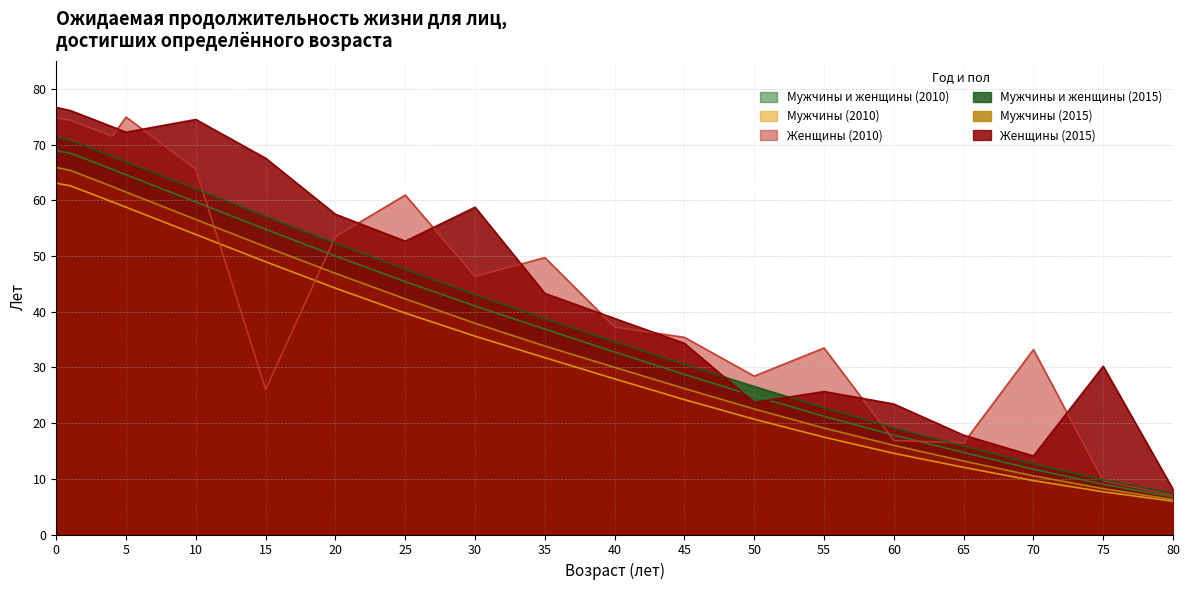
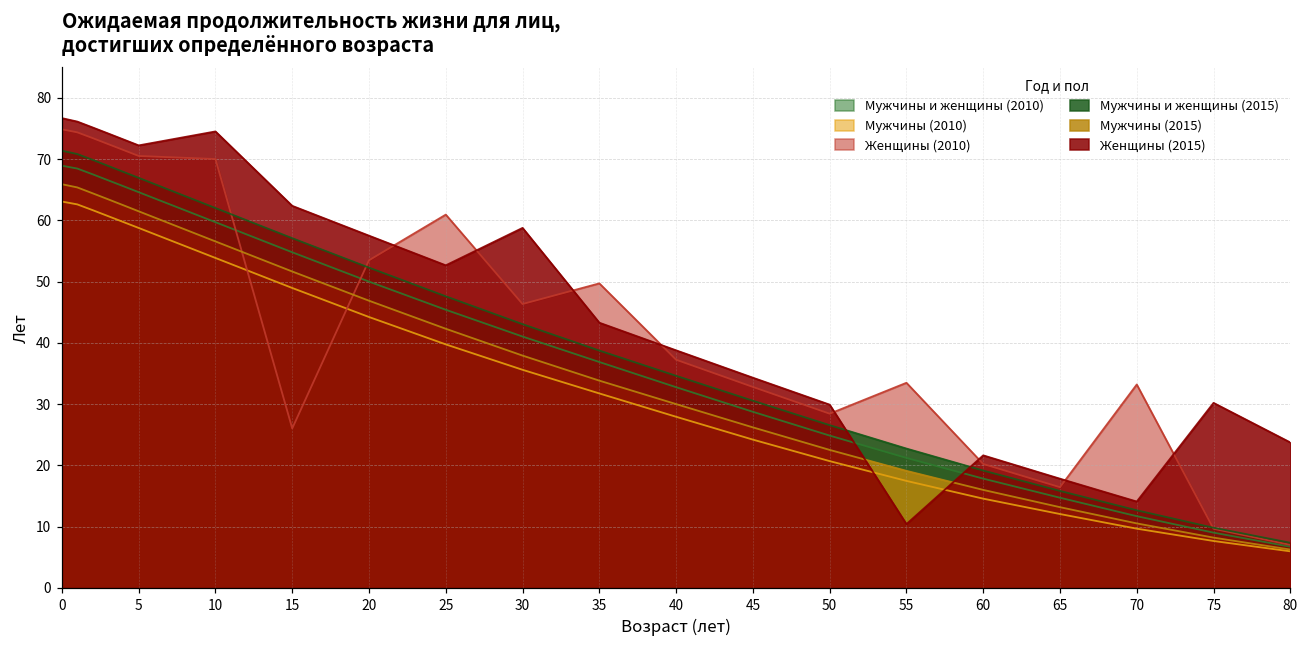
  {
    "Женщины (2010)": {
      "0": 75,
-     "5": 75,
-     "10": 66,
+     "5": 71,
+     "10": 70,
      "15": 26,
      "20": 54,
      "25": 61,
      "30": 46,
      "35": 50,
      "40": 37,
-     "45": 35,
+     "45": 33,
      "50": 28,
      "55": 34,
-     "60": 17,
+     "60": 20,
      "65": 16,
      "70": 33
    },
    "Женщины (2015)": {
      "0": 77,
      "5": 72,
      "10": 75,
-     "15": 68,
+     "15": 62,
      "20": 58,
      "25": 53,
      "30": 59,
      "35": 43,
      "40": 39,
      "45": 34,
-     "50": 24,
-     "55": 26,
-     "60": 23,
+     "50": 30,
+     "55": 10,
+     "60": 22,
      "65": 18,
      "70": 14,
      "75": 30,
-     "80": 8
+     "80": 24
    }
  }
